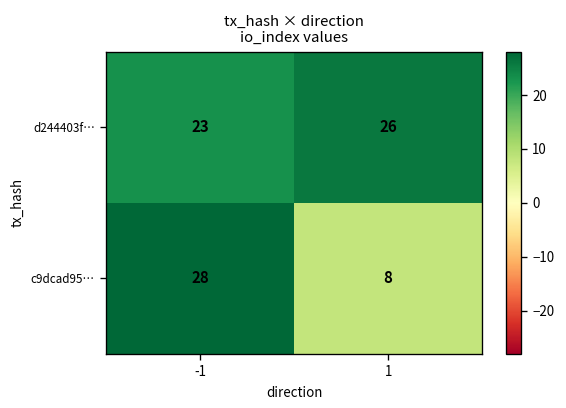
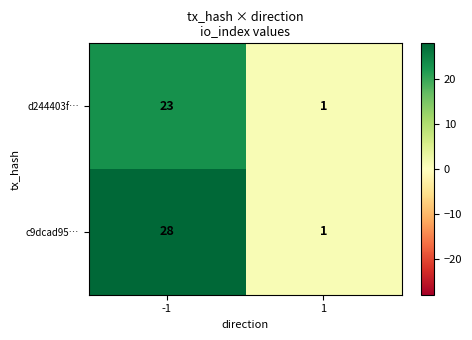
  {
    "d244403f…": {
      "-1": 23,
-     "1": 26
+     "1": 1
    },
    "c9dcad95…": {
      "-1": 28,
-     "1": 8
+     "1": 1
    }
  }
